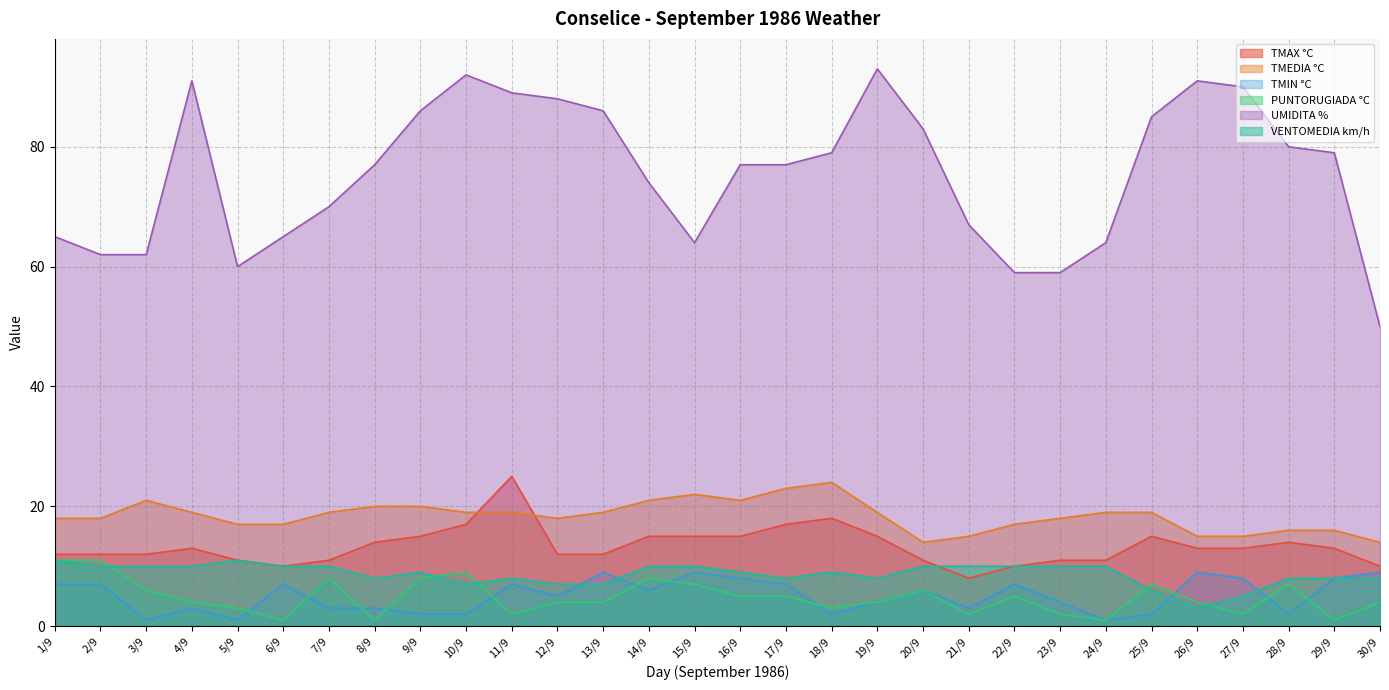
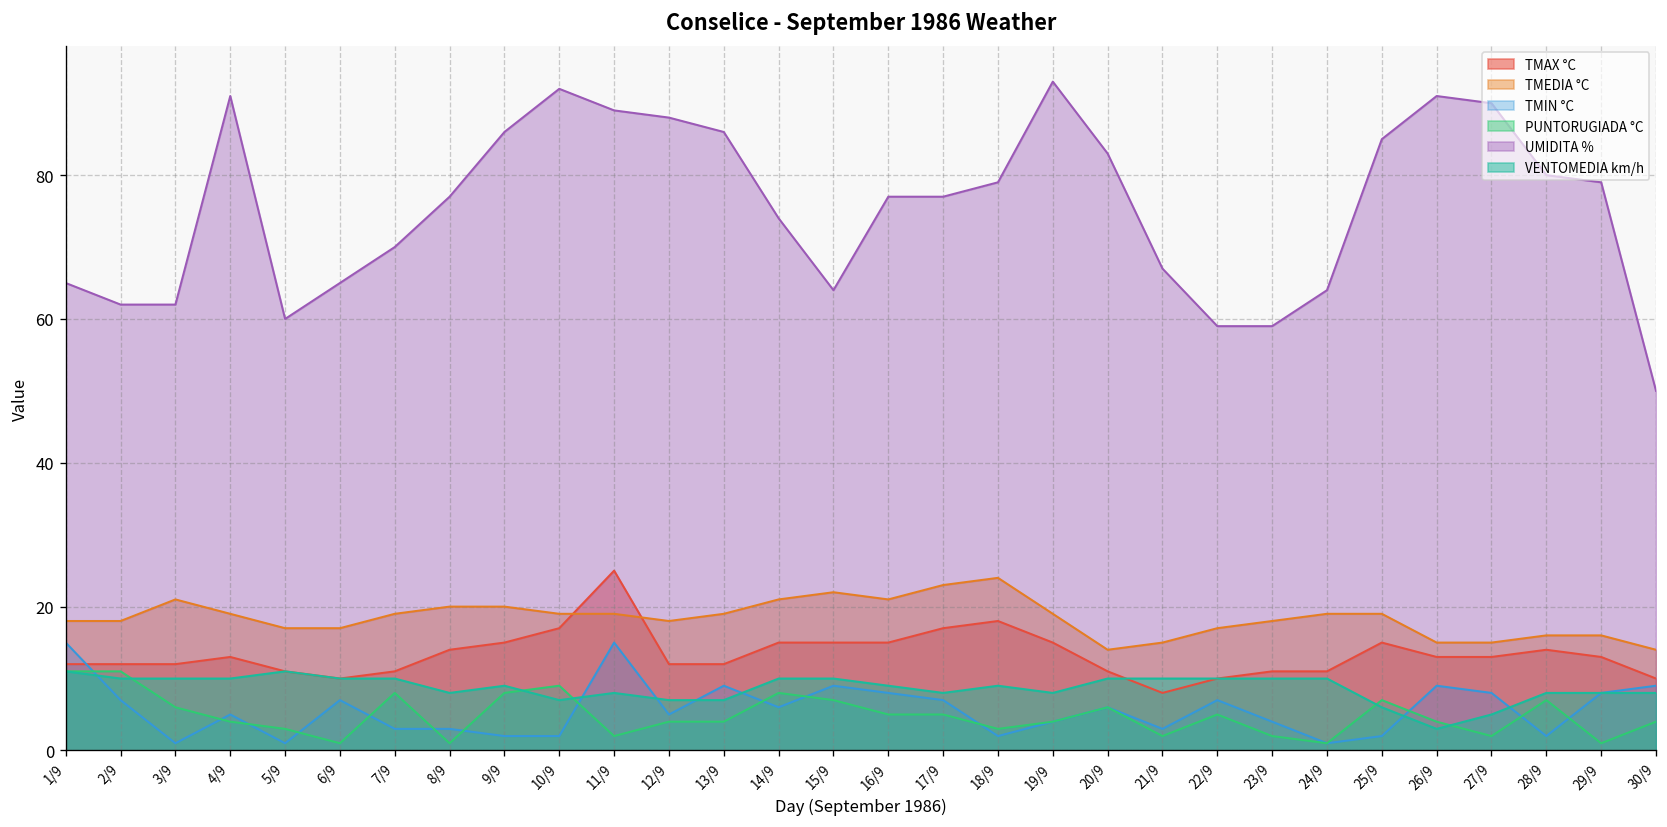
  {
    "TMIN °C": {
-     "1/9": 7,
+     "1/9": 15,
      "2/9": 7,
      "3/9": 1,
-     "4/9": 3,
+     "4/9": 5,
      "5/9": 1,
      "6/9": 7,
      "7/9": 3,
      "8/9": 3,
      "9/9": 2,
      "10/9": 2,
-     "11/9": 7,
+     "11/9": 15,
      "12/9": 5,
      "13/9": 9,
      "14/9": 6,
      "15/9": 9,
      "16/9": 8,
      "17/9": 7,
      "18/9": 2,
      "21/9": 3,
      "22/9": 7,
      "23/9": 4,
      "25/9": 2,
      "26/9": 9,
      "27/9": 8,
      "28/9": 2,
      "30/9": 9
    },
    "UMIDITA %": {
      "1/9": 65,
      "2/9": 62,
      "3/9": 62,
      "4/9": 91,
      "5/9": 60,
      "6/9": 65,
      "7/9": 70,
      "8/9": 77,
      "9/9": 86,
      "10/9": 92,
      "11/9": 89,
      "12/9": 88,
      "13/9": 86,
      "14/9": 74,
      "15/9": 64,
      "16/9": 77,
      "17/9": 77,
      "18/9": 79,
      "19/9": 93,
      "20/9": 83,
      "21/9": 67,
      "22/9": 59,
      "23/9": 59,
      "24/9": 64,
      "25/9": 85,
      "26/9": 91,
      "28/9": 80,
      "29/9": 79,
      "30/9": 50
    }
  }
